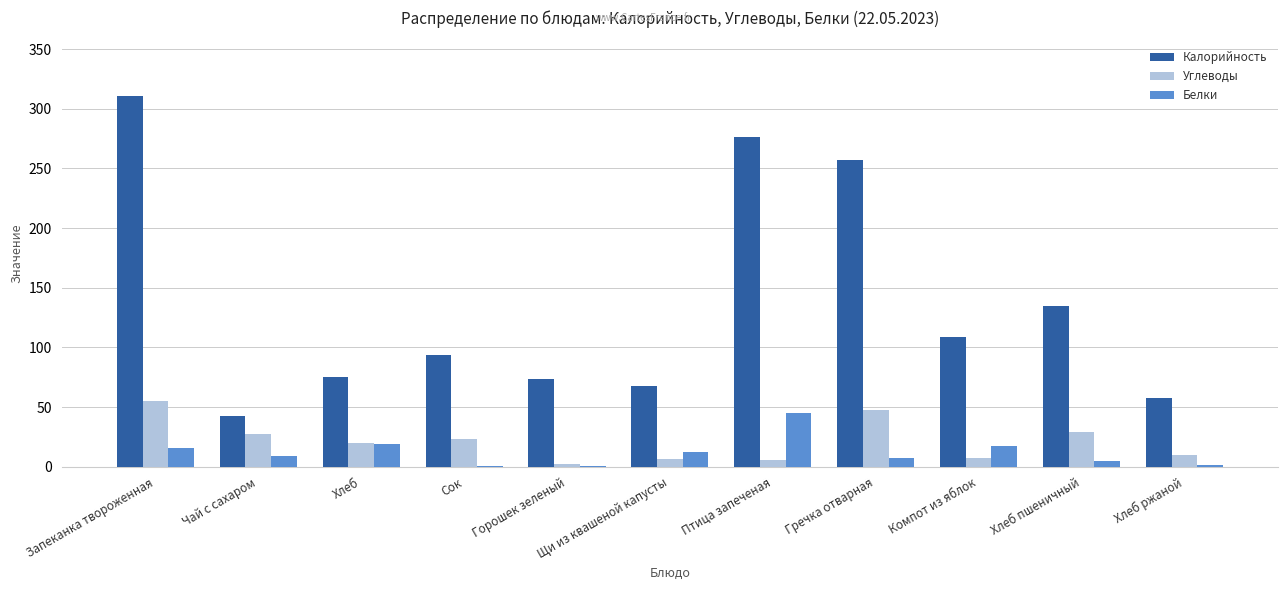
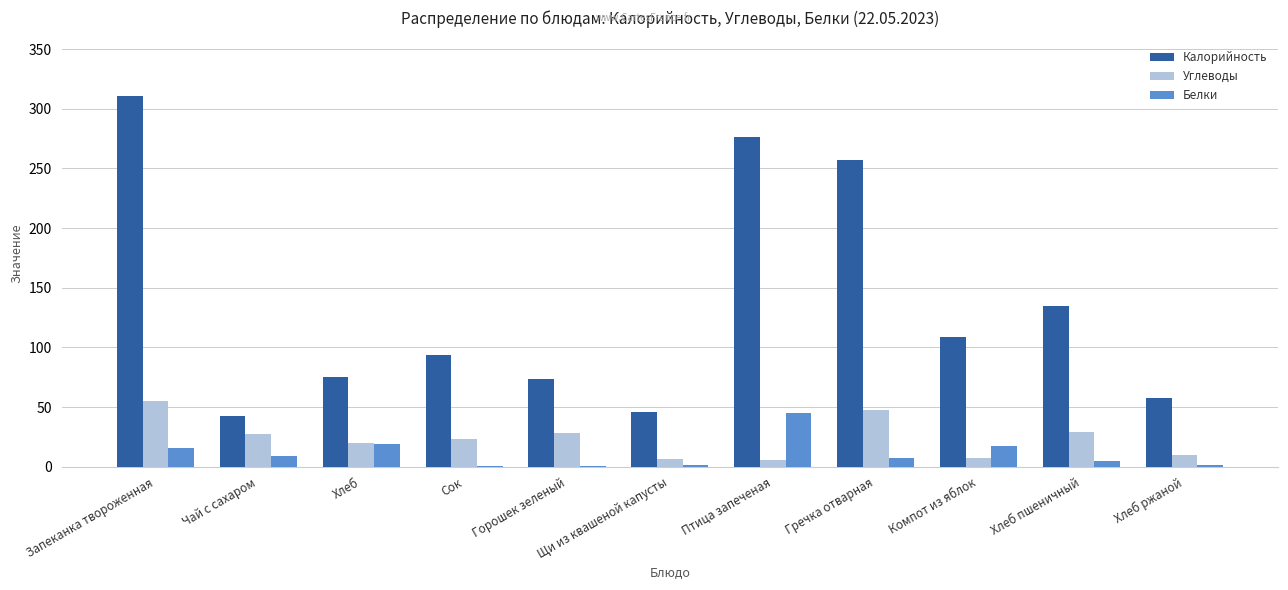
  {
    "Калорийность": {
      "Запеканка твороженная": 311,
      "Чай с сахаром": 43,
      "Хлеб": 75,
      "Сок": 94,
      "Горошек зеленый": 74,
-     "Щи из квашеной капусты": 68,
+     "Щи из квашеной капусты": 46,
      "Птица запеченая": 276,
      "Гречка отварная": 257,
      "Компот из яблок": 109,
      "Хлеб пшеничный": 135,
      "Хлеб ржаной": 58
    },
    "Углеводы": {
      "Запеканка твороженная": 56,
      "Чай с сахаром": 28,
      "Хлеб": 20,
      "Сок": 23,
-     "Горошек зеленый": 2,
+     "Горошек зеленый": 28,
      "Щи из квашеной капусты": 7,
      "Птица запеченая": 6,
      "Гречка отварная": 48,
      "Компот из яблок": 7,
      "Хлеб пшеничный": 30,
      "Хлеб ржаной": 10
    },
    "Белки": {
      "Запеканка твороженная": 16,
      "Чай с сахаром": 9,
      "Хлеб": 19,
-     "Щи из квашеной капусты": 12,
+     "Щи из квашеной капусты": 1,
      "Птица запеченая": 45,
      "Гречка отварная": 8,
      "Компот из яблок": 18,
      "Хлеб пшеничный": 5
    }
  }
